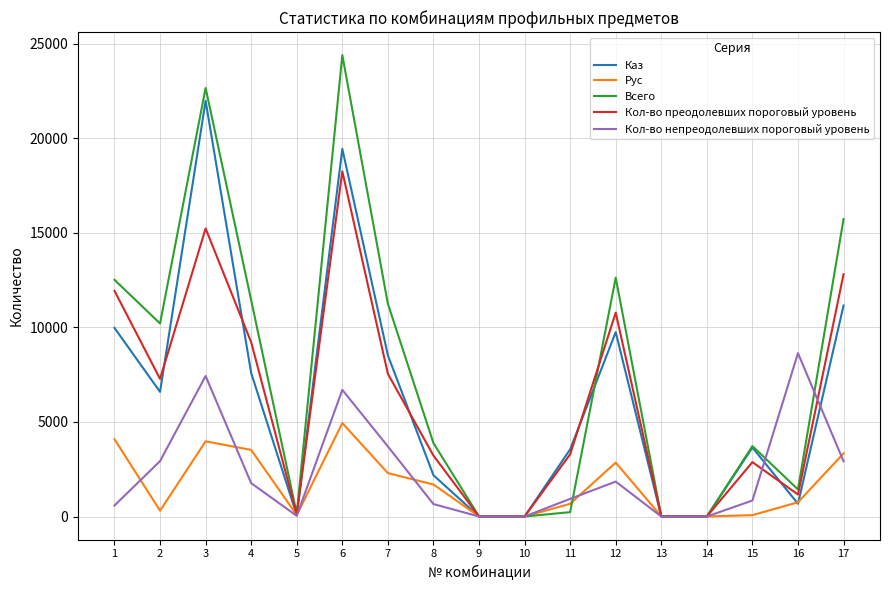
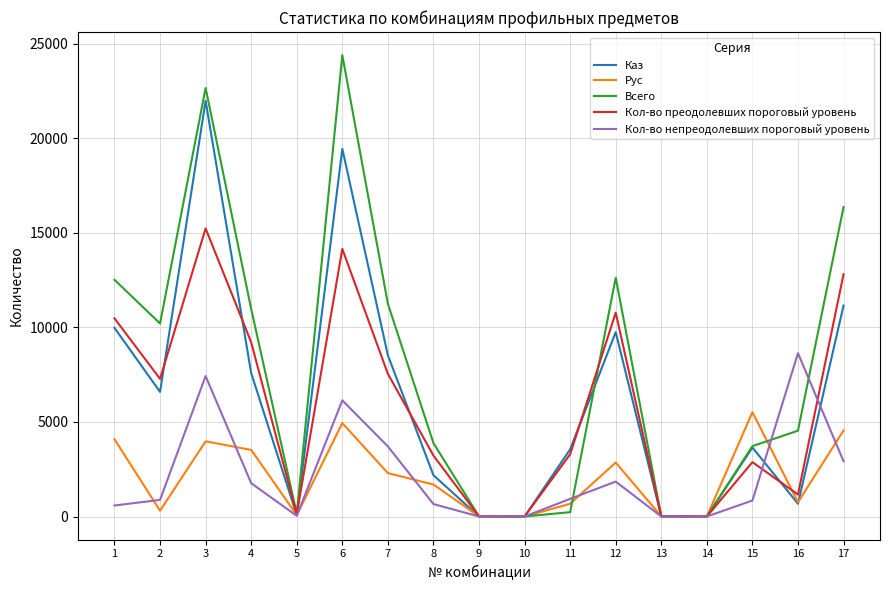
  {
    "Каз": {
      "1": 10000,
      "2": 6600,
      "3": 22000,
      "4": 7600,
      "6": 19400,
      "7": 8500,
      "8": 2200,
      "11": 3600,
      "12": 9800,
      "17": 11200
    },
    "Рус": {
      "1": 4100,
      "2": 300,
      "3": 4000,
      "4": 3500,
      "6": 4900,
      "7": 2300,
      "8": 1700,
      "11": 700,
      "12": 2900,
-     "15": 100,
-     "17": 3300
+     "15": 5500,
+     "17": 4600
    },
    "Всего": {
      "1": 12500,
      "2": 10200,
      "3": 22700,
-     "4": 11400,
+     "4": 11000,
      "6": 24400,
      "7": 11300,
      "8": 3900,
      "11": 200,
      "12": 12600,
-     "16": 1400,
-     "17": 15700
+     "16": 4500,
+     "17": 16400
    },
    "Кол-во преодолевших пороговый уровень": {
-     "1": 11900,
+     "1": 10500,
      "2": 7300,
      "3": 15200,
      "4": 9200,
-     "6": 18300,
+     "6": 14200,
      "7": 7500,
      "8": 3200,
      "11": 3300,
      "12": 10800,
      "15": 2900,
      "16": 1200,
      "17": 12800
    },
    "Кол-во непреодолевших пороговый уровень": {
      "1": 600,
-     "2": 2900,
+     "2": 900,
      "3": 7400,
      "4": 1800,
-     "6": 6700,
+     "6": 6100,
      "7": 3700,
      "8": 700,
      "11": 900,
      "12": 1800,
      "15": 800,
      "16": 8600,
      "17": 2900
    }
  }
